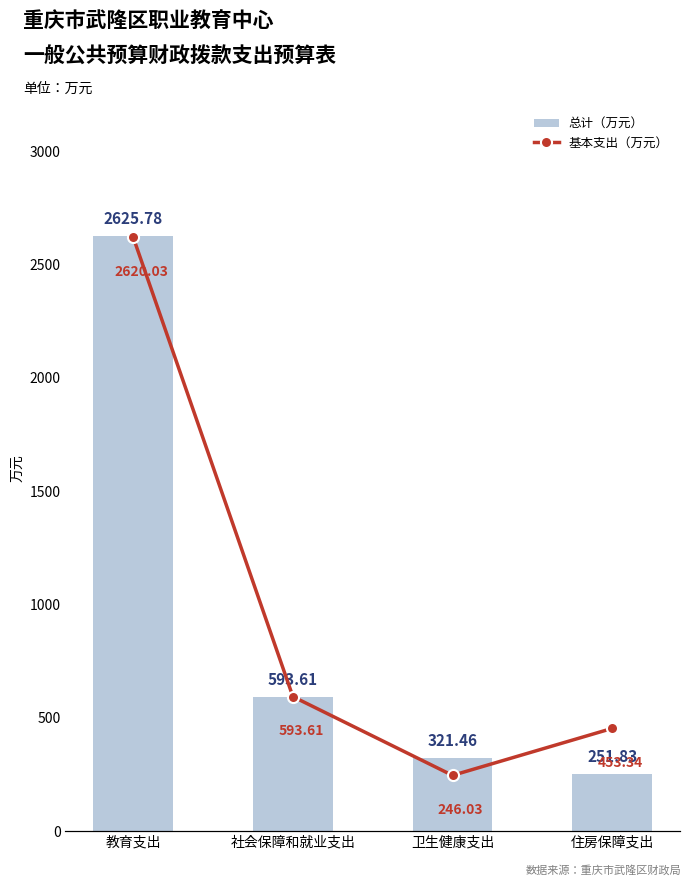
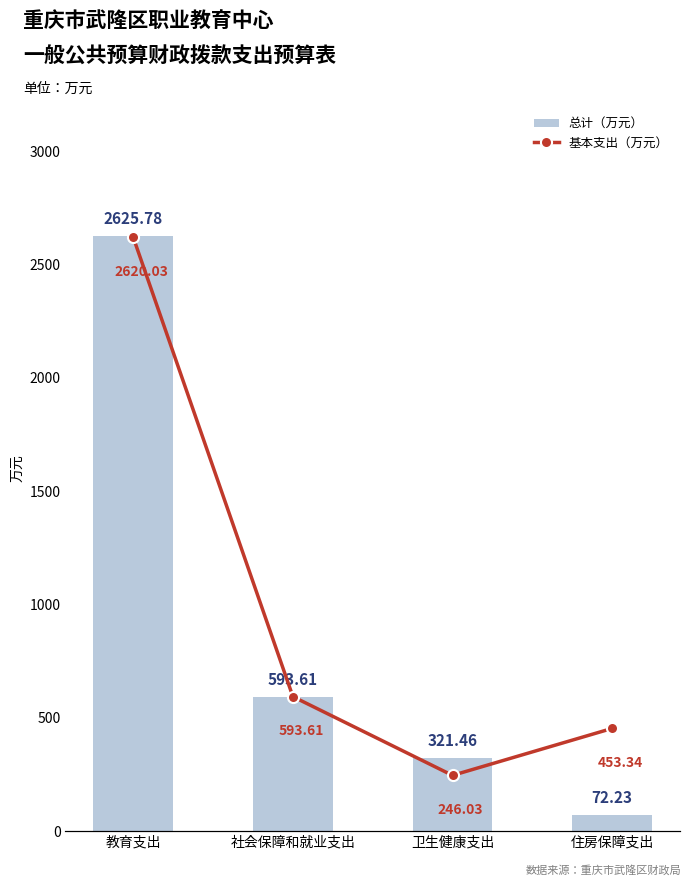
  {
    "总计（万元）": {
      "教育支出": 2625.78,
      "社会保障和就业支出": 593.61,
      "卫生健康支出": 321.46,
-     "住房保障支出": 251.83
+     "住房保障支出": 72.23
    },
    "基本支出（万元）": {
      "社会保障和就业支出": 593.61
    }
  }
